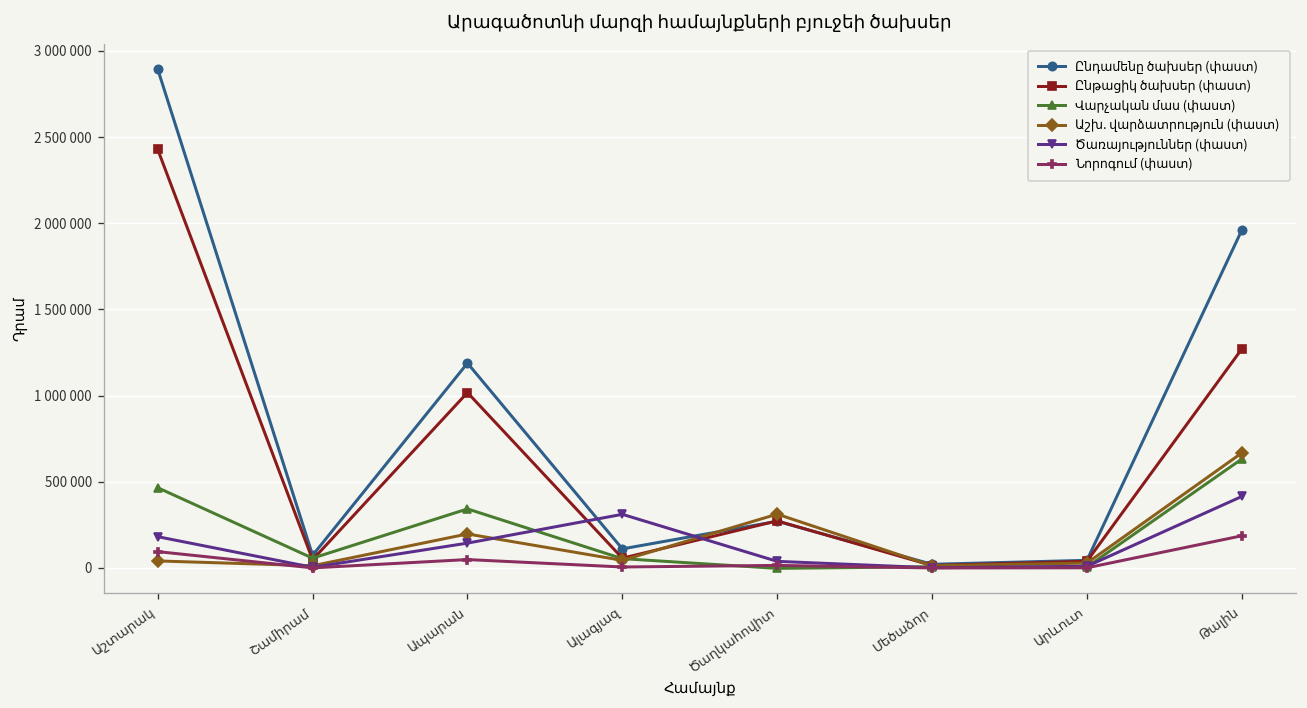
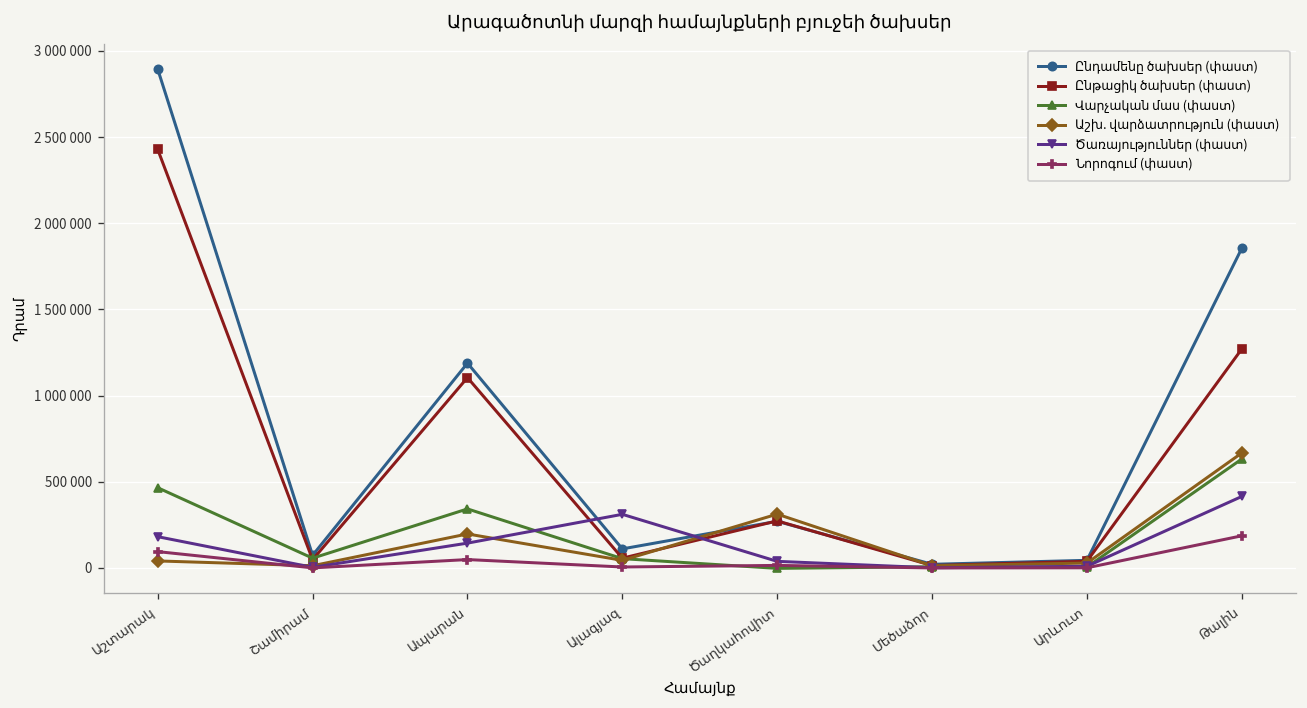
  {
    "Ընդամենը ծախսեր (փաստ)": {
      "Աշտարակ": 2890000,
      "Ապարան": 1190000,
      "Ալագյազ": 110000,
-     "Թալին": 1960000
+     "Թալին": 1850000
    },
    "Ընթացիկ ծախսեր (փաստ)": {
      "Աշտարակ": 2430000,
-     "Ապարան": 1020000,
+     "Ապարան": 1100000,
      "Թալին": 1270000
    },
    "Վարչական մաս (փաստ)": {
      "Աշտարակ": 470000,
      "Ապարան": 340000,
      "Թալին": 630000
    },
    "Աշխ. վարձատրություն (փաստ)": {
      "Աշտարակ": 40000,
      "Ապարան": 200000,
      "Ծաղկահովիտ": 310000,
      "Թալին": 670000
    },
    "Ծառայություններ (փաստ)": {
      "Աշտարակ": 180000,
      "Ապարան": 140000,
      "Ալագյազ": 310000,
      "Ծաղկահովիտ": 40000,
      "Թալին": 410000
    },
    "Նորոգում (փաստ)": {
      "Աշտարակ": 90000,
      "Ապարան": 50000,
      "Ալագյազ": 10000,
      "Թալին": 190000
    }
  }
